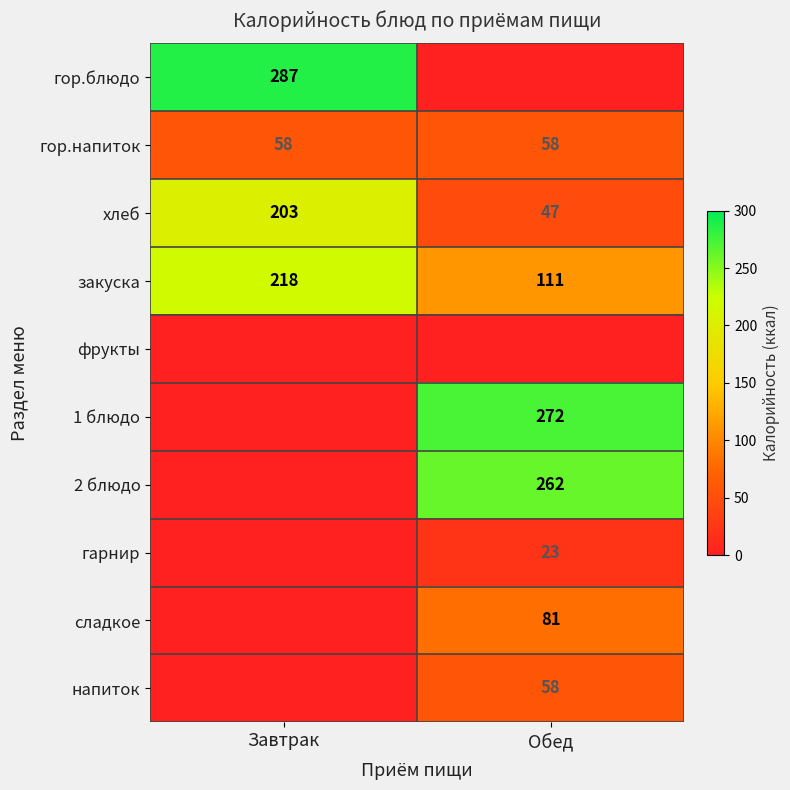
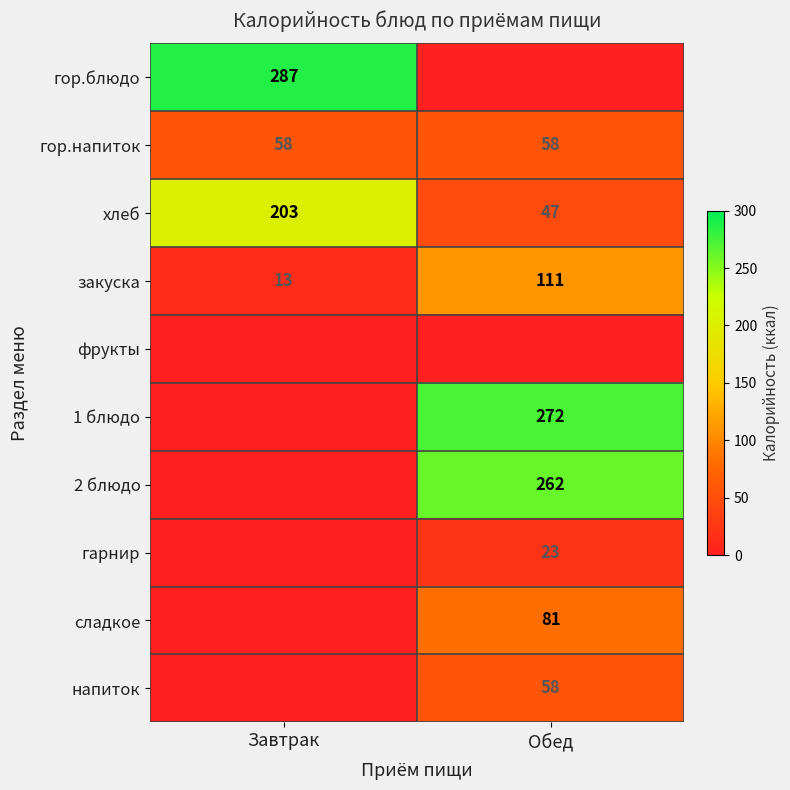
  {
    "гор.блюдо": {
      "Завтрак": 287
    },
    "гор.напиток": {
      "Завтрак": 58,
      "Обед": 58
    },
    "хлеб": {
      "Завтрак": 203,
      "Обед": 47
    },
    "закуска": {
-     "Завтрак": 218,
+     "Завтрак": 13,
      "Обед": 111
    },
    "1 блюдо": {
      "Обед": 272
    },
    "2 блюдо": {
      "Обед": 262
    },
    "гарнир": {
      "Обед": 23
    },
    "сладкое": {
      "Обед": 81
    },
    "напиток": {
      "Обед": 58
    }
  }
